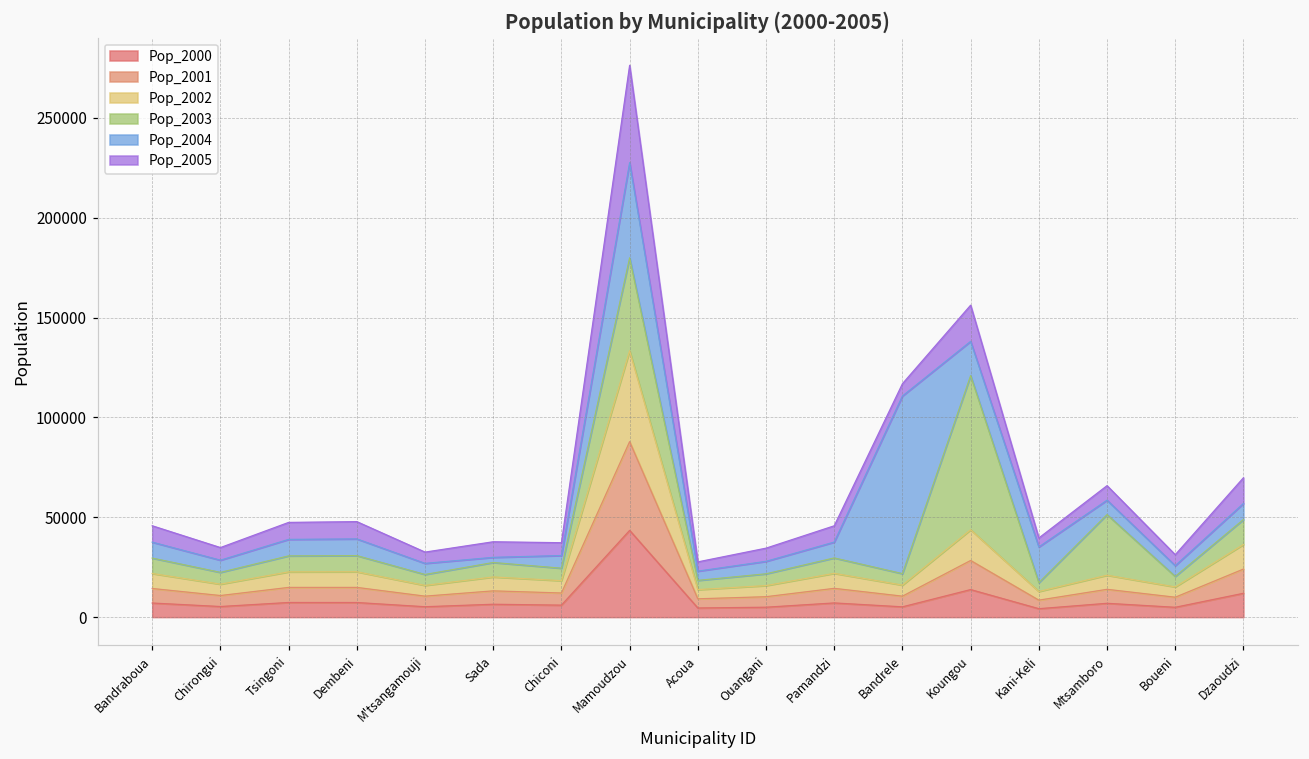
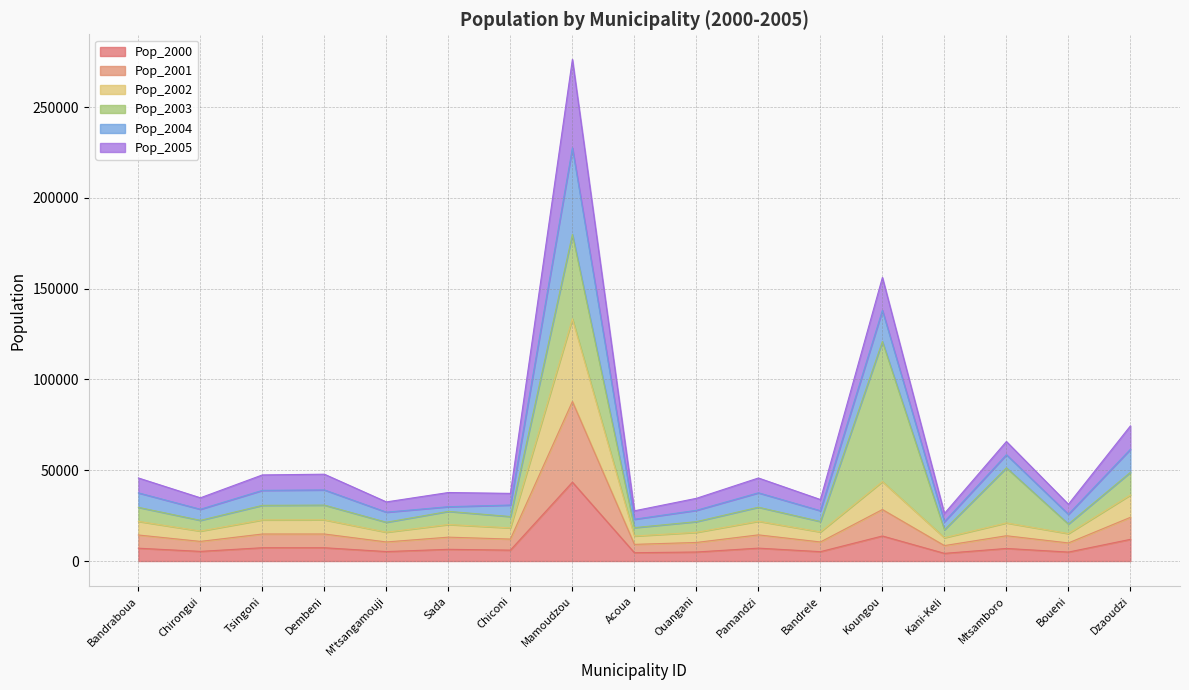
  {
    "Pop_2003": {
      "Bandraboua": 8000,
      "Chirongui": 6000,
      "Tsingoni": 8000,
      "Dembeni": 8000,
      "M'tsangamouji": 5000,
      "Sada": 7000,
      "Chiconi": 6000,
      "Mamoudzou": 47000,
      "Acoua": 5000,
      "Ouangani": 6000,
      "Pamandzi": 8000,
      "Bandrele": 6000,
      "Koungou": 77000,
      "Kani-Keli": 4000,
      "Mtsamboro": 30000,
      "Boueni": 5000,
      "Dzaoudzi": 12000
    },
    "Pop_2004": {
      "Bandraboua": 8000,
      "Chirongui": 6000,
      "Tsingoni": 8000,
      "Dembeni": 8000,
      "M'tsangamouji": 6000,
      "Sada": 3000,
      "Chiconi": 6000,
      "Mamoudzou": 48000,
      "Acoua": 5000,
      "Ouangani": 6000,
      "Pamandzi": 8000,
-     "Bandrele": 89000,
+     "Bandrele": 6000,
      "Koungou": 17000,
-     "Kani-Keli": 18000,
+     "Kani-Keli": 4000,
      "Mtsamboro": 7000,
      "Boueni": 5000,
-     "Dzaoudzi": 8000
+     "Dzaoudzi": 13000
    },
    "Pop_2005": {
      "Bandraboua": 8000,
      "Chirongui": 6000,
      "Tsingoni": 9000,
      "Dembeni": 9000,
      "M'tsangamouji": 6000,
      "Sada": 8000,
      "Chiconi": 6000,
      "Mamoudzou": 49000,
      "Acoua": 5000,
      "Ouangani": 7000,
      "Pamandzi": 8000,
      "Bandrele": 6000,
      "Koungou": 18000,
      "Kani-Keli": 5000,
      "Mtsamboro": 7000,
      "Boueni": 5000,
      "Dzaoudzi": 13000
    }
  }
